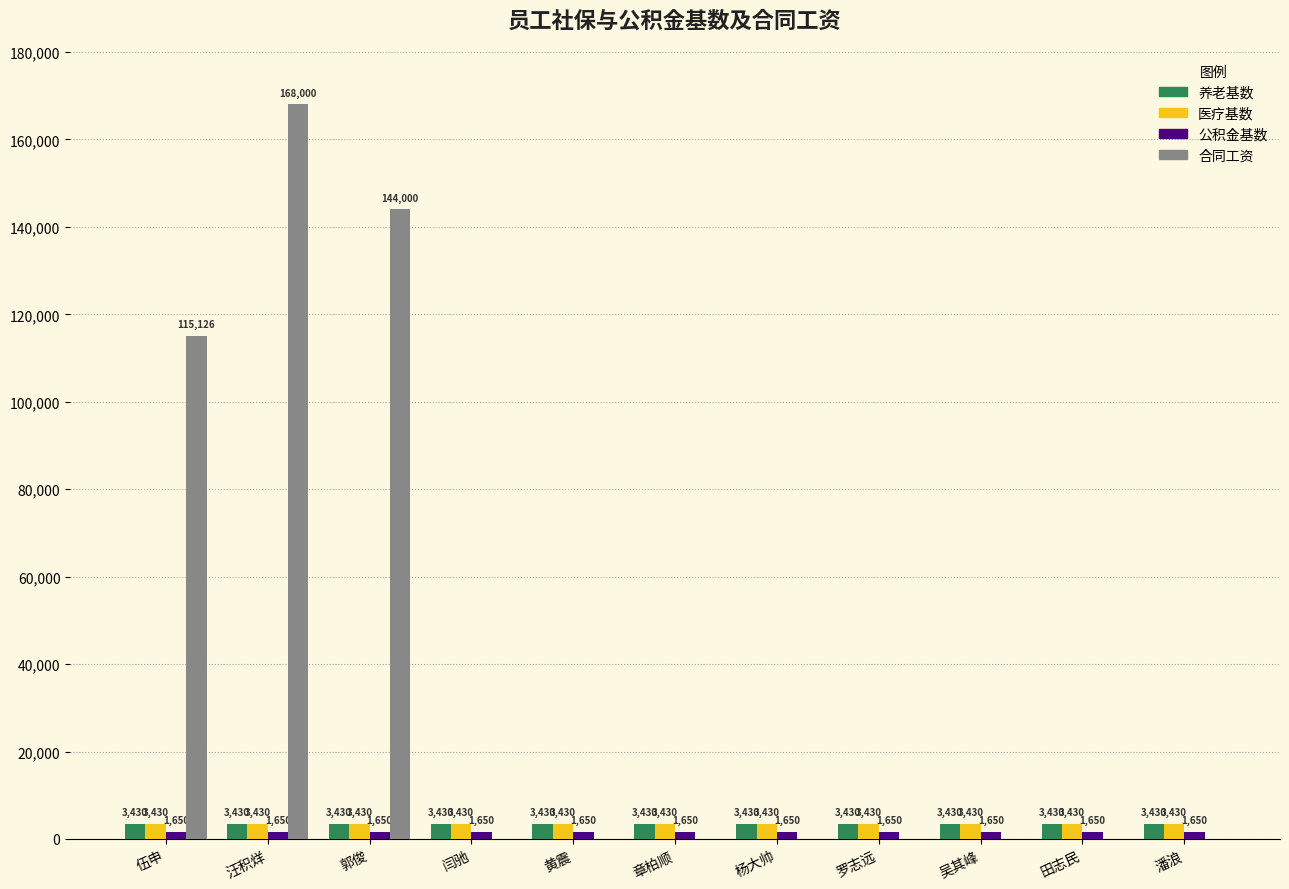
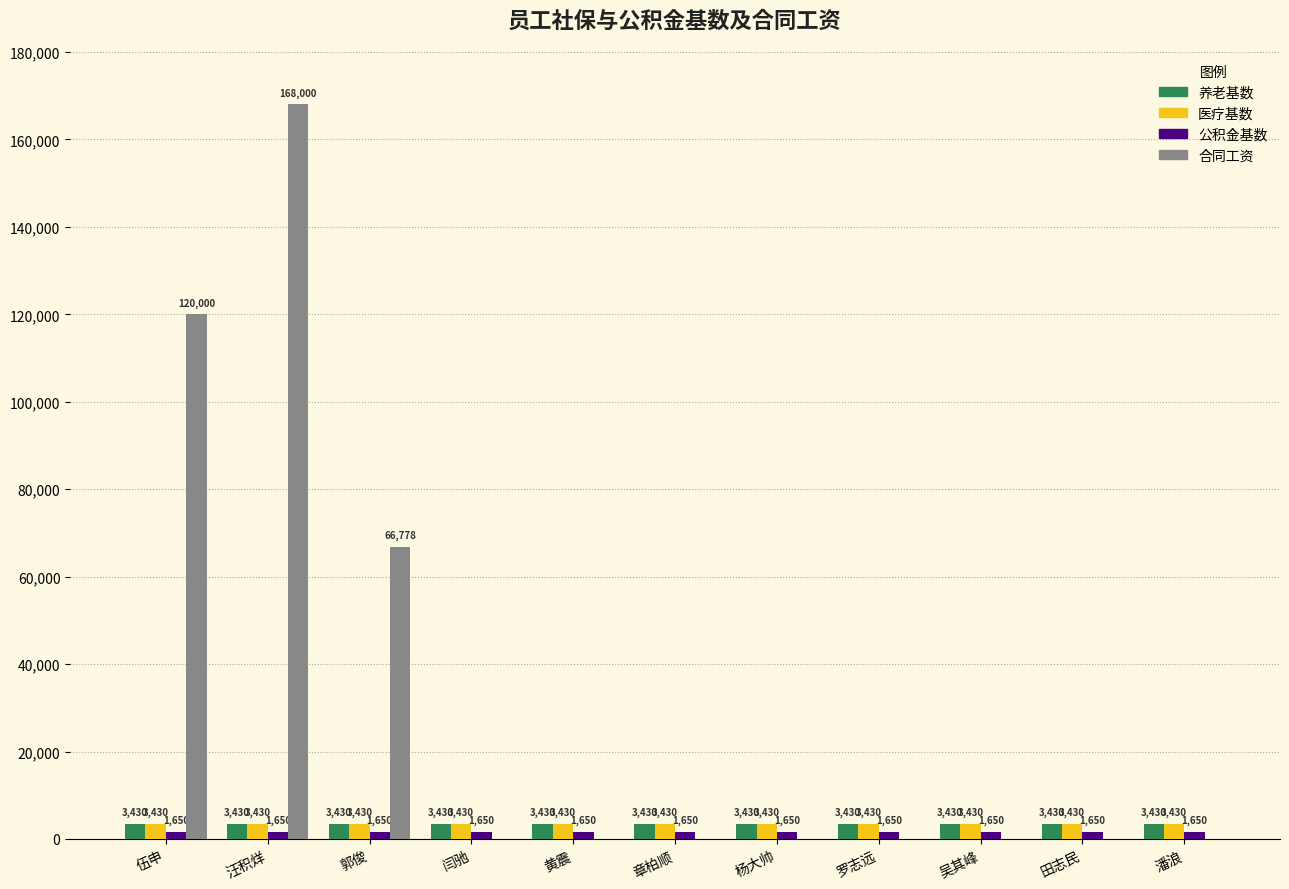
  {
    "公积金基数": {
      "伍申": "1,650",
      "汪积烊": "1,650",
      "郭俊": "1,650",
      "闫驰": "1,650",
      "黄震": "1,650",
      "章柏顺": "1,650",
      "杨大帅": "1,650",
      "罗志远": "1,650",
      "吴其峰": "1,650",
      "田志民": "1,650",
      "潘浪": "1,650"
    },
    "合同工资": {
-     "伍申": "115,126",
+     "伍申": "120,000",
      "汪积烊": "168,000",
-     "郭俊": "144,000"
+     "郭俊": "66,778"
    }
  }
